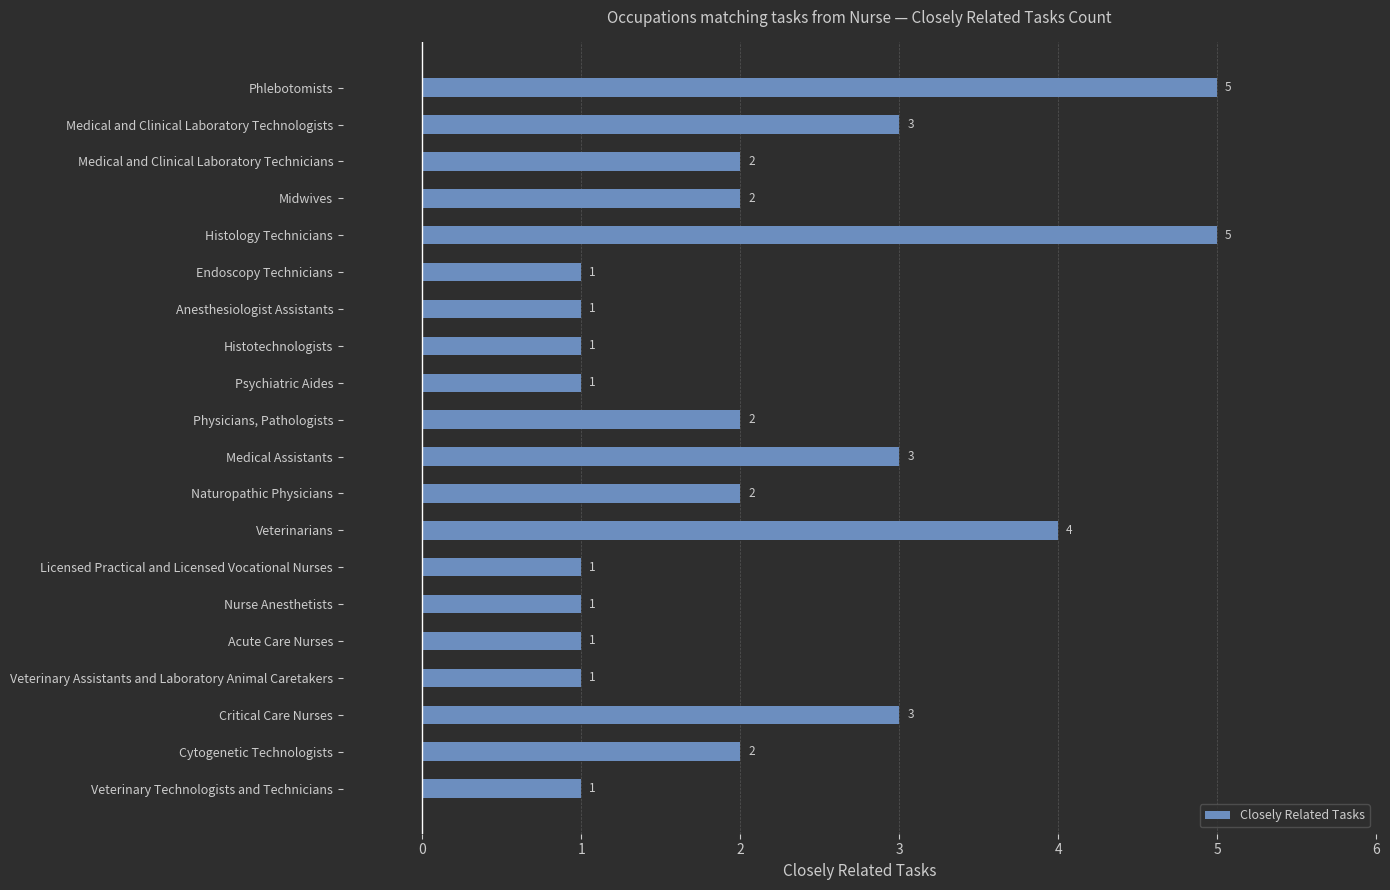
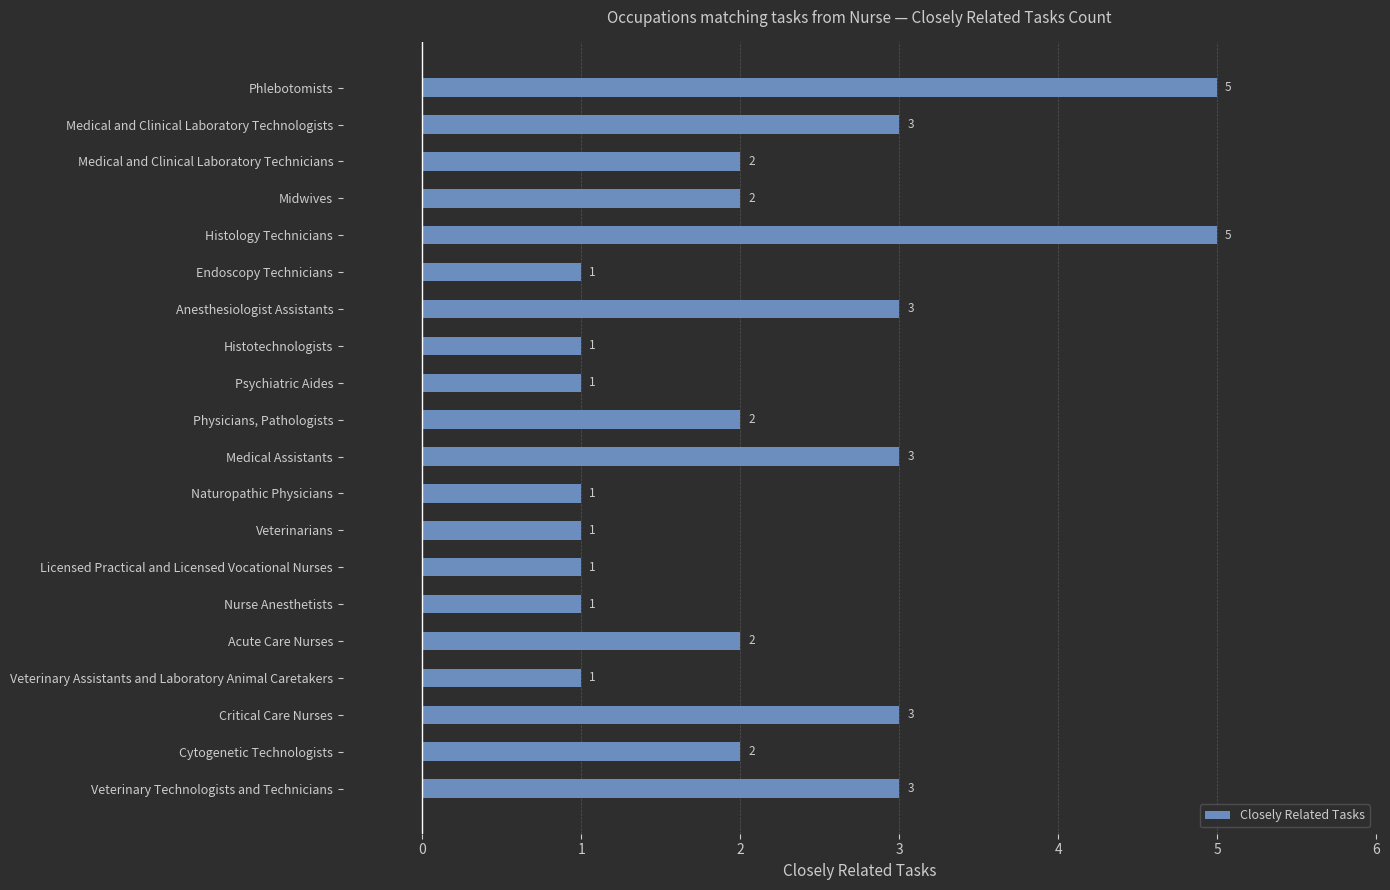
  {
    "Phlebotomists": 5,
    "Medical and Clinical Laboratory Technologists": 3,
    "Medical and Clinical Laboratory Technicians": 2,
    "Midwives": 2,
    "Histology Technicians": 5,
    "Endoscopy Technicians": 1,
-   "Anesthesiologist Assistants": 1,
+   "Anesthesiologist Assistants": 3,
    "Histotechnologists": 1,
    "Psychiatric Aides": 1,
    "Physicians, Pathologists": 2,
    "Medical Assistants": 3,
-   "Naturopathic Physicians": 2,
-   "Veterinarians": 4,
+   "Naturopathic Physicians": 1,
+   "Veterinarians": 1,
    "Licensed Practical and Licensed Vocational Nurses": 1,
    "Nurse Anesthetists": 1,
-   "Acute Care Nurses": 1,
+   "Acute Care Nurses": 2,
    "Veterinary Assistants and Laboratory Animal Caretakers": 1,
    "Critical Care Nurses": 3,
    "Cytogenetic Technologists": 2,
-   "Veterinary Technologists and Technicians": 1
+   "Veterinary Technologists and Technicians": 3
  }
